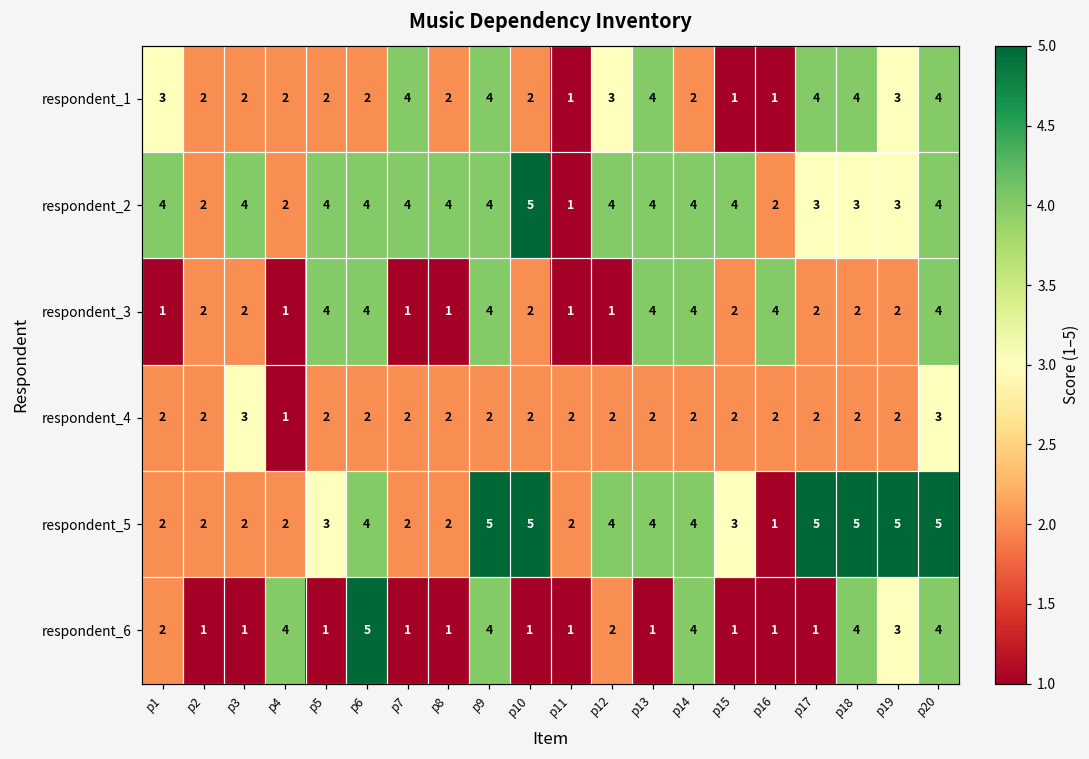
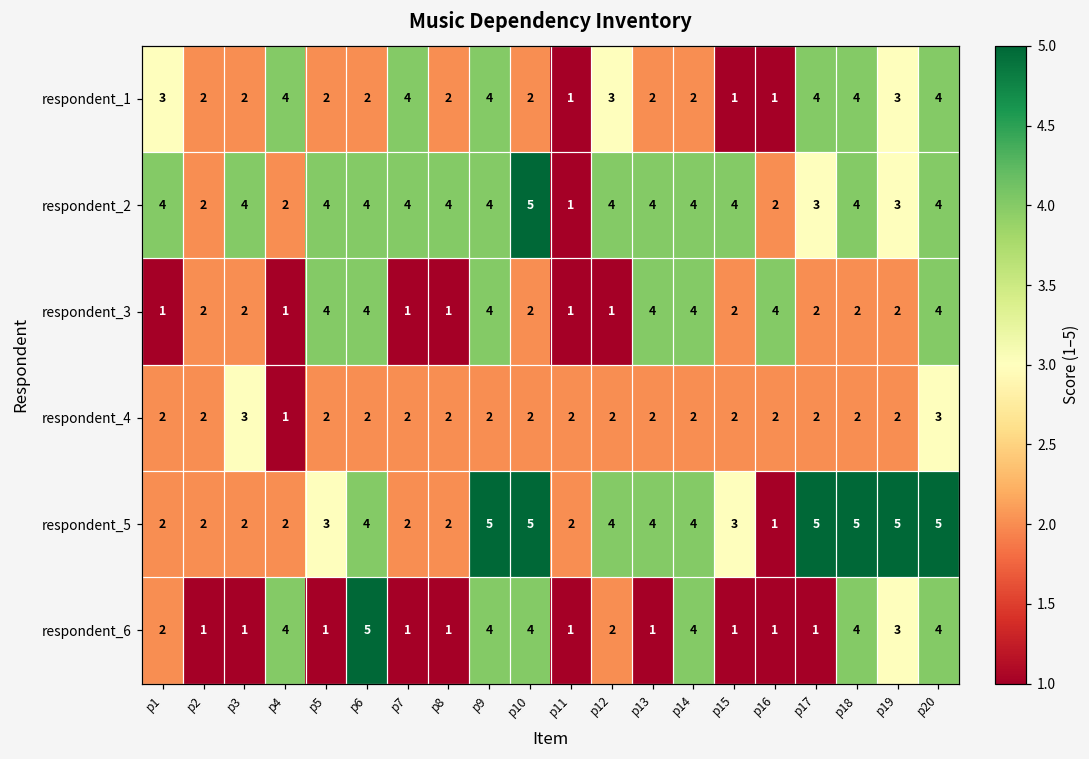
  {
    "respondent_1": {
      "p1": 3,
      "p2": 2,
      "p3": 2,
-     "p4": 2,
+     "p4": 4,
      "p5": 2,
      "p6": 2,
      "p7": 4,
      "p8": 2,
      "p9": 4,
      "p10": 2,
      "p11": 1,
      "p12": 3,
-     "p13": 4,
+     "p13": 2,
      "p14": 2,
      "p15": 1,
      "p16": 1,
      "p17": 4,
      "p18": 4,
      "p19": 3,
      "p20": 4
    },
    "respondent_2": {
      "p1": 4,
      "p2": 2,
      "p3": 4,
      "p4": 2,
      "p5": 4,
      "p6": 4,
      "p7": 4,
      "p8": 4,
      "p9": 4,
      "p10": 5,
      "p11": 1,
      "p12": 4,
      "p13": 4,
      "p14": 4,
      "p15": 4,
      "p16": 2,
      "p17": 3,
-     "p18": 3,
+     "p18": 4,
      "p19": 3,
      "p20": 4
    },
    "respondent_3": {
      "p1": 1,
      "p2": 2,
      "p3": 2,
      "p4": 1,
      "p5": 4,
      "p6": 4,
      "p7": 1,
      "p8": 1,
      "p9": 4,
      "p10": 2,
      "p11": 1,
      "p12": 1,
      "p13": 4,
      "p14": 4,
      "p15": 2,
      "p16": 4,
      "p17": 2,
      "p18": 2,
      "p19": 2,
      "p20": 4
    },
    "respondent_4": {
      "p1": 2,
      "p2": 2,
      "p3": 3,
      "p4": 1,
      "p5": 2,
      "p6": 2,
      "p7": 2,
      "p8": 2,
      "p9": 2,
      "p10": 2,
      "p11": 2,
      "p12": 2,
      "p13": 2,
      "p14": 2,
      "p15": 2,
      "p16": 2,
      "p17": 2,
      "p18": 2,
      "p19": 2,
      "p20": 3
    },
    "respondent_5": {
      "p1": 2,
      "p2": 2,
      "p3": 2,
      "p4": 2,
      "p5": 3,
      "p6": 4,
      "p7": 2,
      "p8": 2,
      "p9": 5,
      "p10": 5,
      "p11": 2,
      "p12": 4,
      "p13": 4,
      "p14": 4,
      "p15": 3,
      "p16": 1,
      "p17": 5,
      "p18": 5,
      "p19": 5,
      "p20": 5
    },
    "respondent_6": {
      "p1": 2,
      "p2": 1,
      "p3": 1,
      "p4": 4,
      "p5": 1,
      "p6": 5,
      "p7": 1,
      "p8": 1,
      "p9": 4,
-     "p10": 1,
+     "p10": 4,
      "p11": 1,
      "p12": 2,
      "p13": 1,
      "p14": 4,
      "p15": 1,
      "p16": 1,
      "p17": 1,
      "p18": 4,
      "p19": 3,
      "p20": 4
    }
  }
